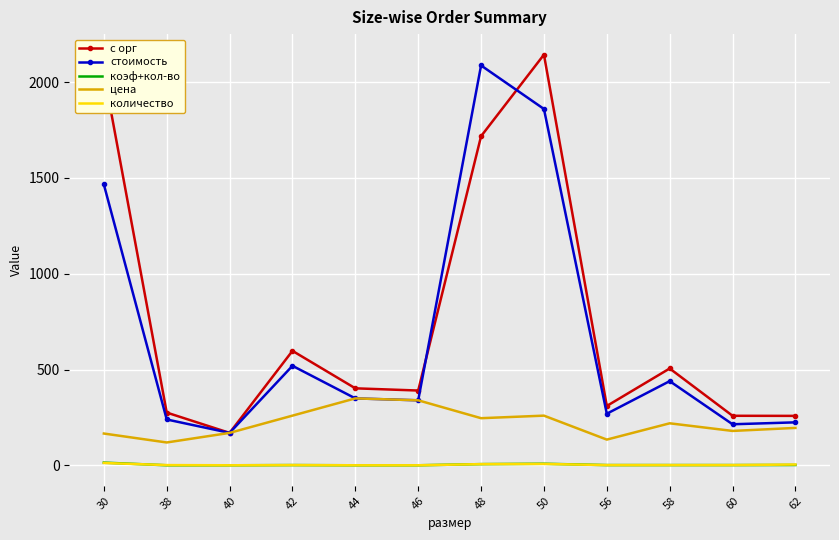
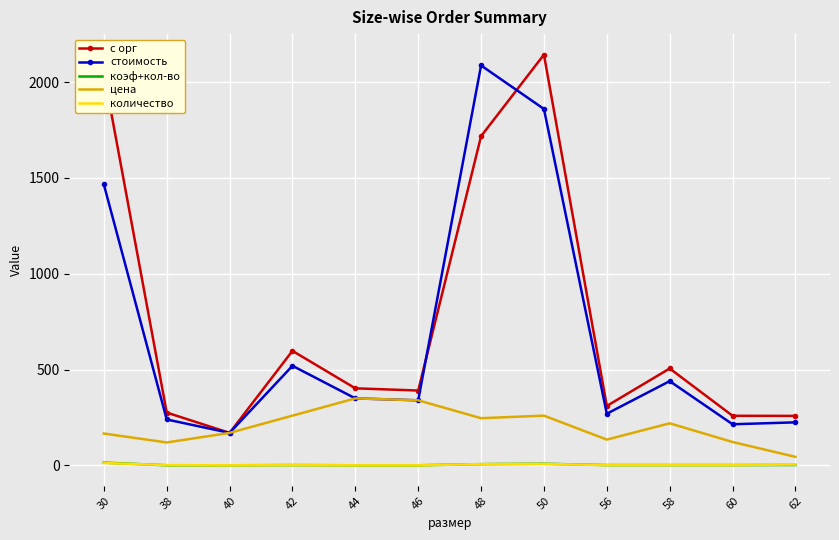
  {
    "с орг": {
      "38": 280,
      "42": 600,
      "44": 400,
      "46": 390,
      "48": 1720,
      "50": 2140,
      "56": 310,
      "58": 510,
      "60": 260,
      "62": 260
    },
    "стоимость": {
      "30": 1470,
      "38": 240,
      "42": 520,
      "48": 2090,
      "50": 1860,
      "56": 270,
      "58": 440,
      "60": 220,
      "62": 230
    },
    "цена": {
      "30": 170,
      "38": 120,
      "42": 260,
      "48": 250,
      "50": 260,
      "56": 140,
      "58": 220,
-     "60": 180,
-     "62": 200
+     "60": 120,
+     "62": 50
    }
  }
